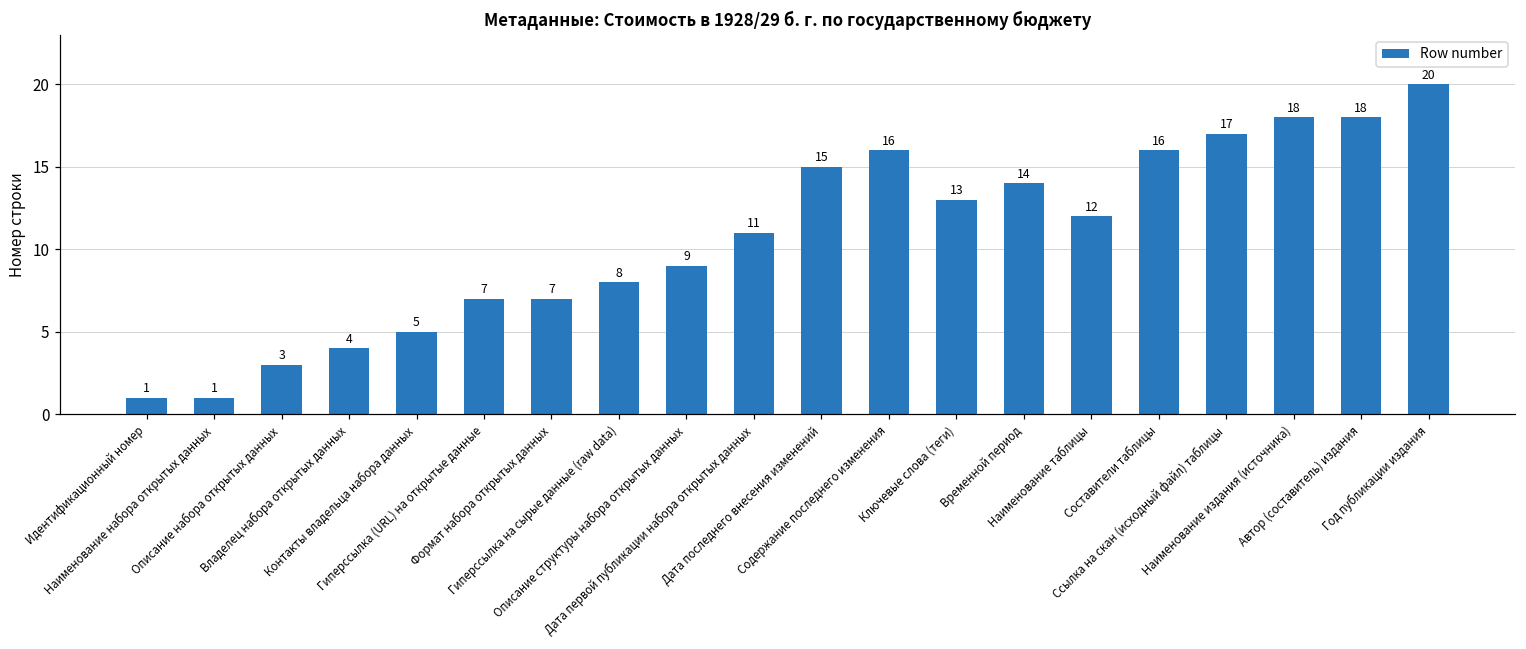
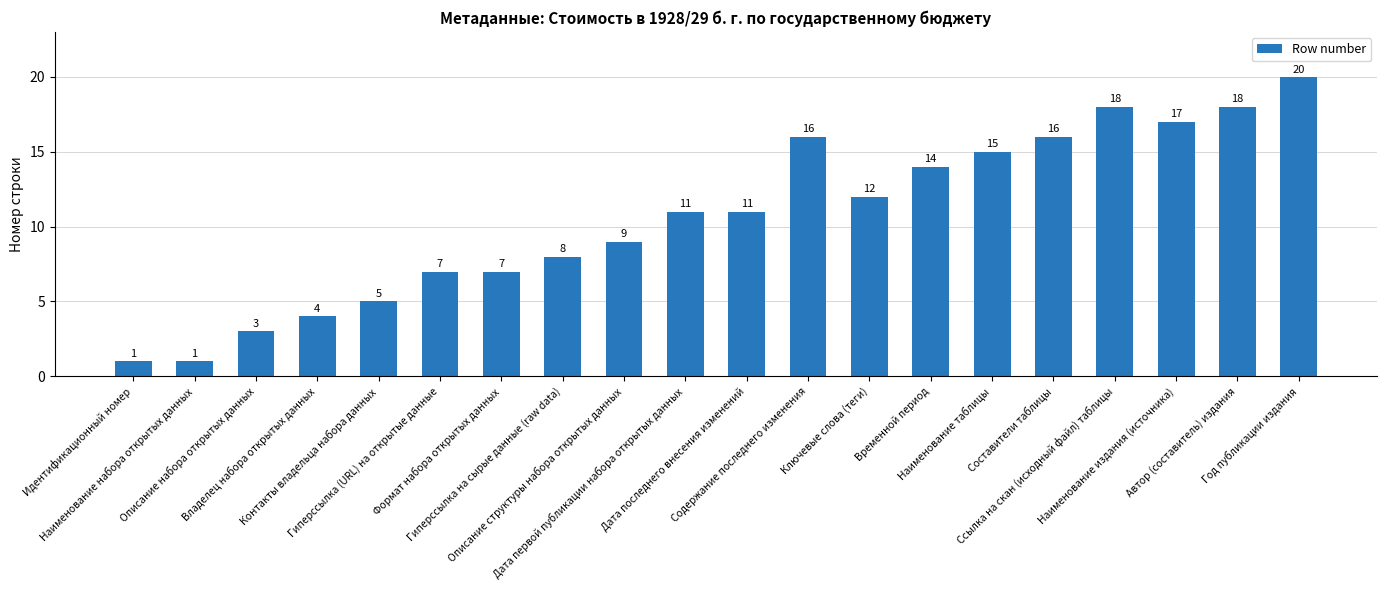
  {
    "Идентификационный номер": 1,
    "Наименование набора открытых данных": 1,
    "Описание набора открытых данных": 3,
    "Владелец набора открытых данных": 4,
    "Контакты владельца набора данных": 5,
    "Гиперссылка (URL) на открытые данные": 7,
    "Формат набора открытых данных": 7,
    "Гиперссылка на сырые данные (raw data)": 8,
    "Описание структуры набора открытых данных": 9,
    "Дата первой публикации набора открытых данных": 11,
-   "Дата последнего внесения изменений": 15,
+   "Дата последнего внесения изменений": 11,
    "Содержание последнего изменения": 16,
-   "Ключевые слова (теги)": 13,
+   "Ключевые слова (теги)": 12,
    "Временной период": 14,
-   "Наименование таблицы": 12,
+   "Наименование таблицы": 15,
    "Составители таблицы": 16,
-   "Ссылка на скан (исходный файл) таблицы": 17,
-   "Наименование издания (источника)": 18,
+   "Ссылка на скан (исходный файл) таблицы": 18,
+   "Наименование издания (источника)": 17,
    "Автор (составитель) издания": 18,
    "Год публикации издания": 20
  }
